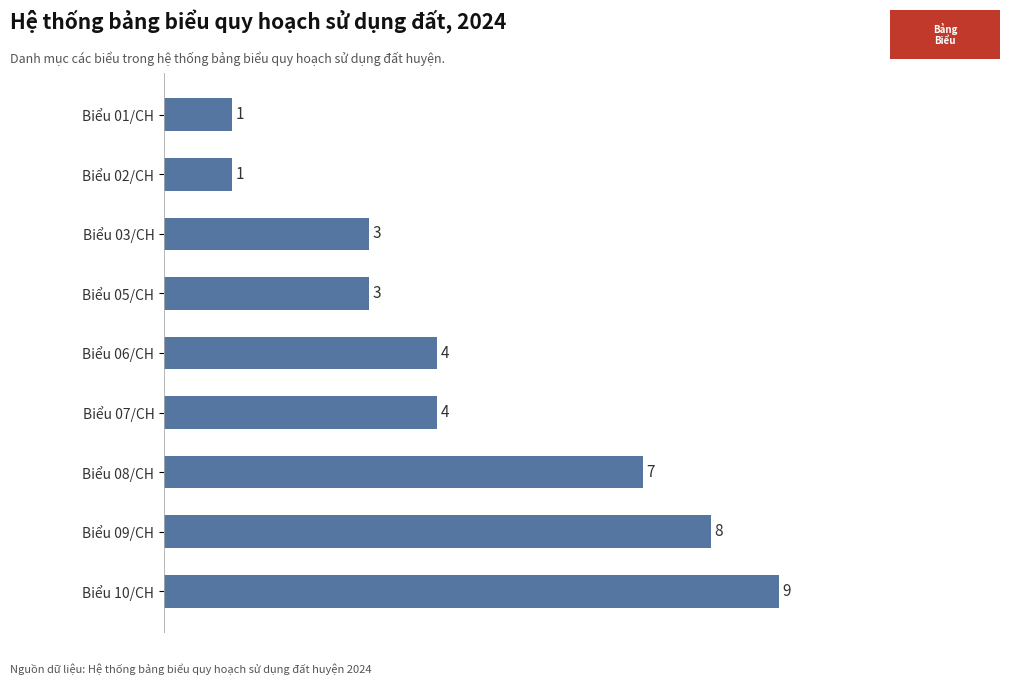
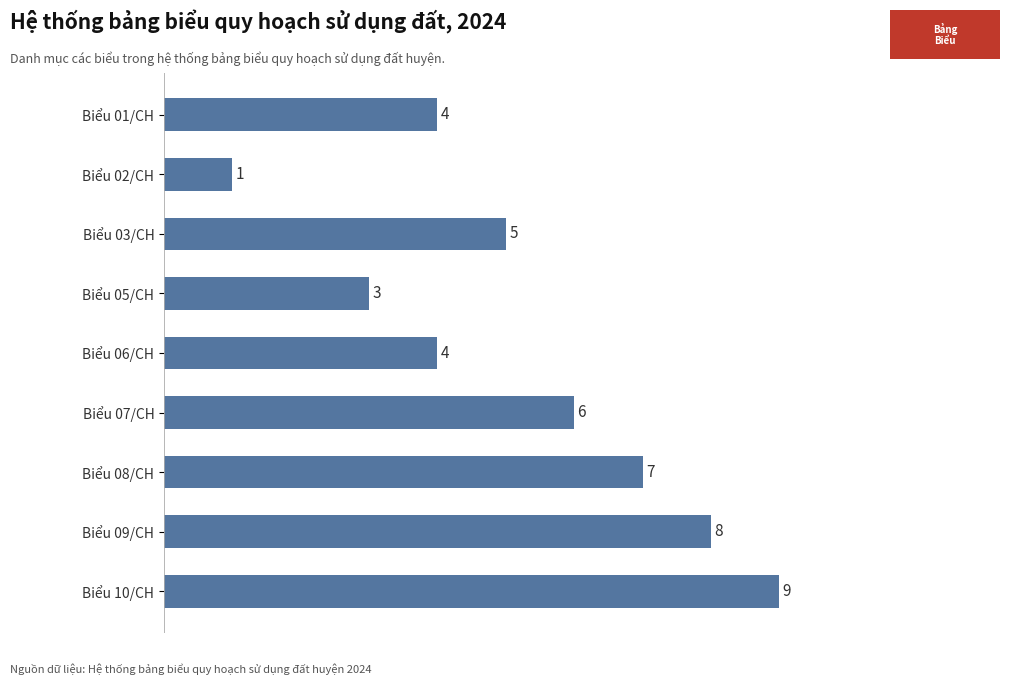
  {
-   "Biểu 01/CH": 1,
+   "Biểu 01/CH": 4,
    "Biểu 02/CH": 1,
-   "Biểu 03/CH": 3,
+   "Biểu 03/CH": 5,
    "Biểu 05/CH": 3,
    "Biểu 06/CH": 4,
-   "Biểu 07/CH": 4,
+   "Biểu 07/CH": 6,
    "Biểu 08/CH": 7,
    "Biểu 09/CH": 8,
    "Biểu 10/CH": 9
  }
